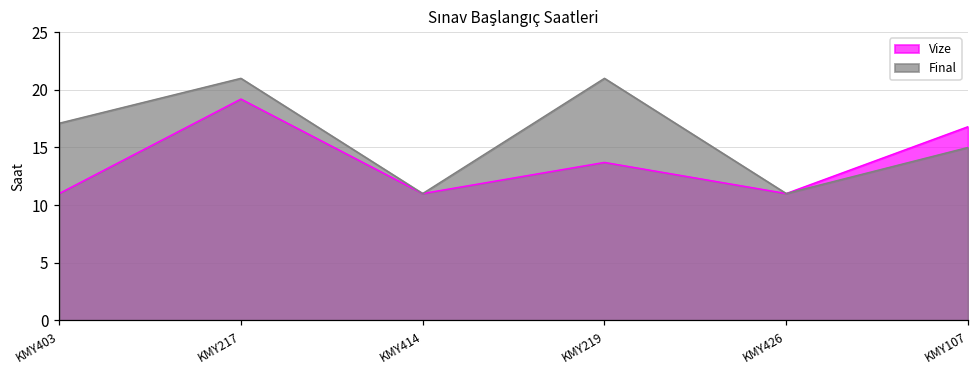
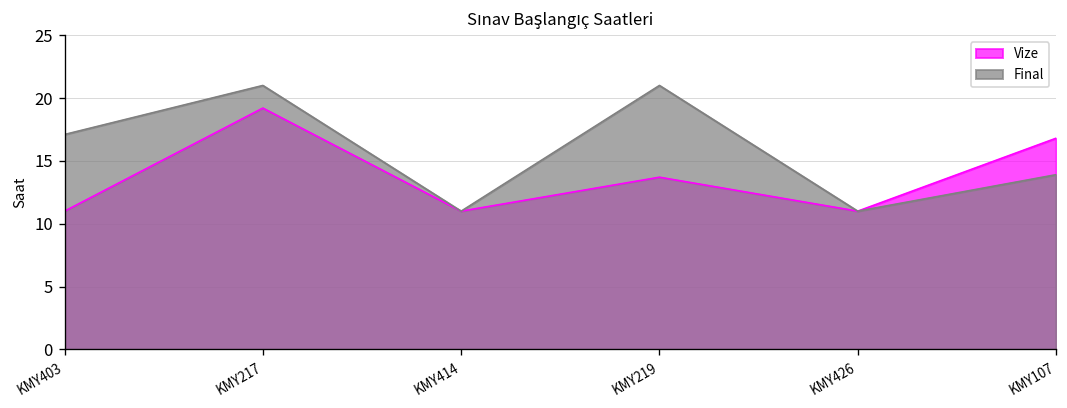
  {
    "Vize": {
      "KMY403": 11.0,
      "KMY217": 19.2,
      "KMY219": 13.7,
      "KMY107": 16.8
    },
    "Final": {
      "KMY403": 17.1,
      "KMY217": 21.0,
      "KMY219": 21.0,
-     "KMY107": 15.0
+     "KMY107": 13.9
    }
  }
